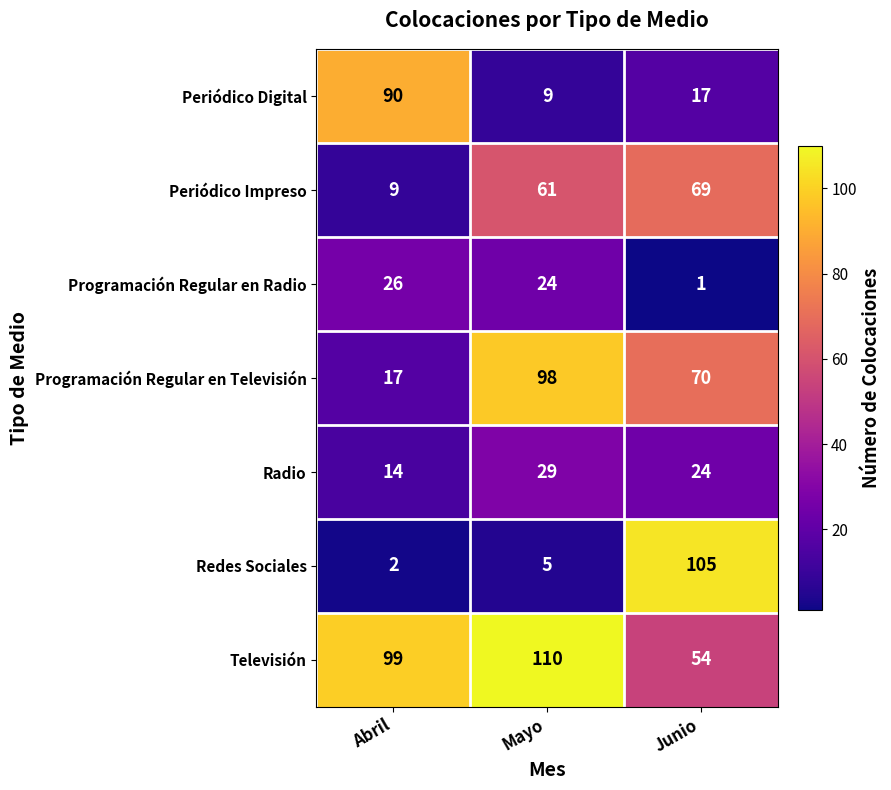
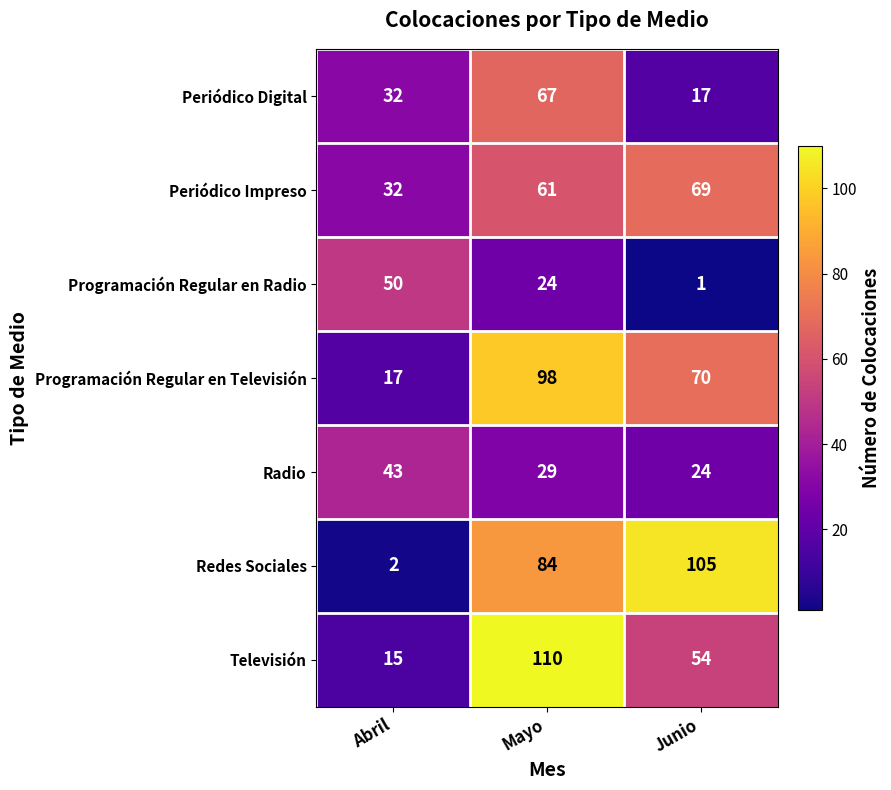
  {
    "Periódico Digital": {
-     "Abril": 90,
-     "Mayo": 9,
+     "Abril": 32,
+     "Mayo": 67,
      "Junio": 17
    },
    "Periódico Impreso": {
-     "Abril": 9,
+     "Abril": 32,
      "Mayo": 61,
      "Junio": 69
    },
    "Programación Regular en Radio": {
-     "Abril": 26,
+     "Abril": 50,
      "Mayo": 24,
      "Junio": 1
    },
    "Programación Regular en Televisión": {
      "Abril": 17,
      "Mayo": 98,
      "Junio": 70
    },
    "Radio": {
-     "Abril": 14,
+     "Abril": 43,
      "Mayo": 29,
      "Junio": 24
    },
    "Redes Sociales": {
      "Abril": 2,
-     "Mayo": 5,
+     "Mayo": 84,
      "Junio": 105
    },
    "Televisión": {
-     "Abril": 99,
+     "Abril": 15,
      "Mayo": 110,
      "Junio": 54
    }
  }
